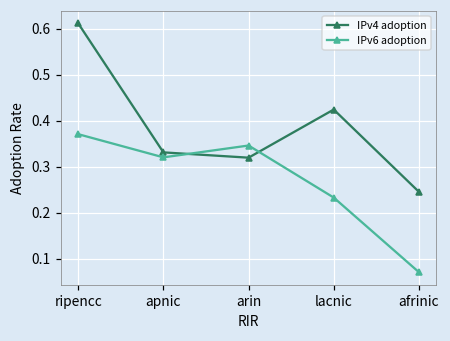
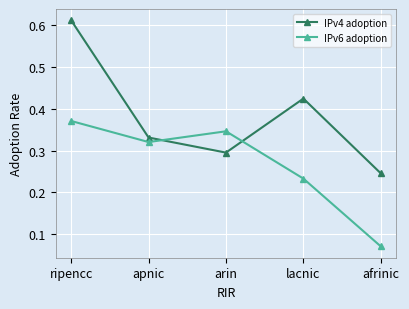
  {
    "IPv4 adoption": {
      "ripencc": 0.61,
      "apnic": 0.33,
-     "arin": 0.32,
+     "arin": 0.30,
      "lacnic": 0.42,
      "afrinic": 0.25
    },
    "IPv6 adoption": {
      "ripencc": 0.37,
      "apnic": 0.32,
      "arin": 0.35,
      "lacnic": 0.23,
      "afrinic": 0.07
    }
  }
